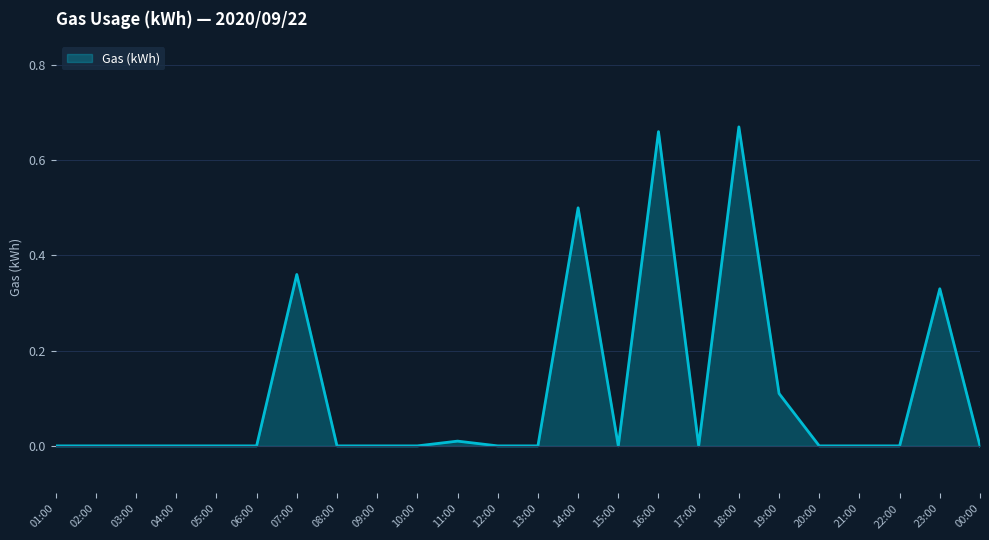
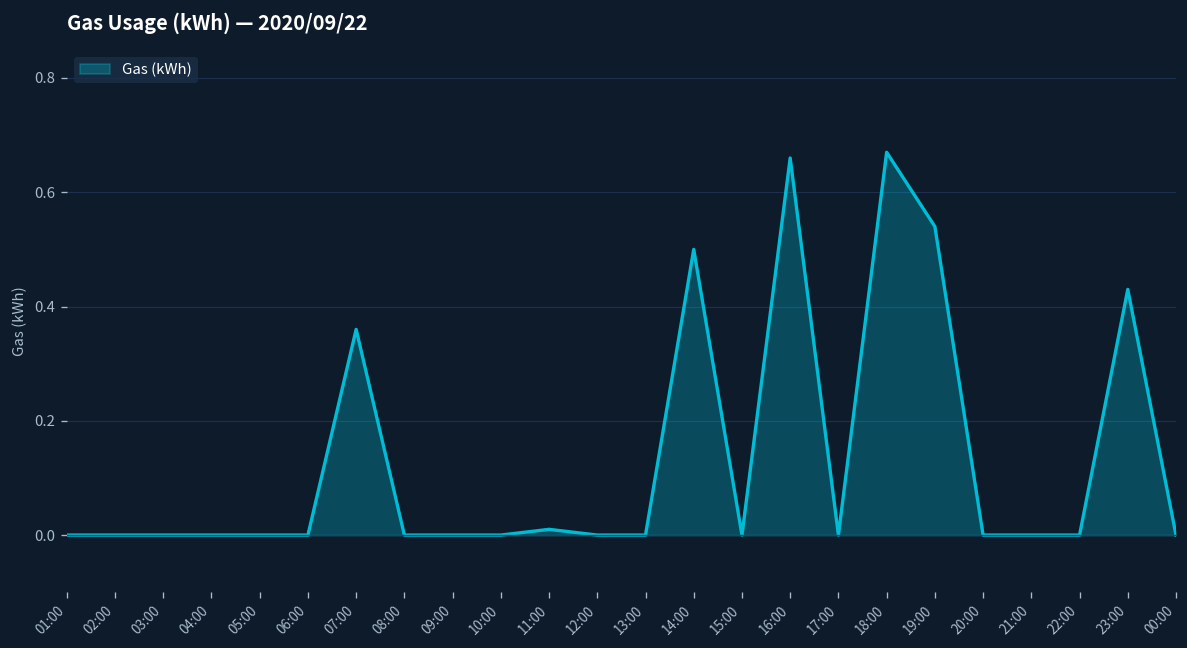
  {
    "01:00": 0.00,
    "02:00": 0.00,
    "03:00": 0.00,
    "04:00": 0.00,
    "05:00": 0.00,
    "06:00": 0.00,
    "07:00": 0.36,
    "08:00": 0.00,
    "09:00": 0.00,
    "10:00": 0.00,
    "11:00": 0.01,
    "12:00": 0.00,
    "13:00": 0.00,
    "14:00": 0.50,
    "15:00": 0.00,
    "16:00": 0.66,
    "17:00": 0.00,
    "18:00": 0.67,
-   "19:00": 0.11,
+   "19:00": 0.54,
    "20:00": 0.00,
    "21:00": 0.00,
    "22:00": 0.00,
-   "23:00": 0.33,
+   "23:00": 0.43,
    "00:00": 0.00
  }
